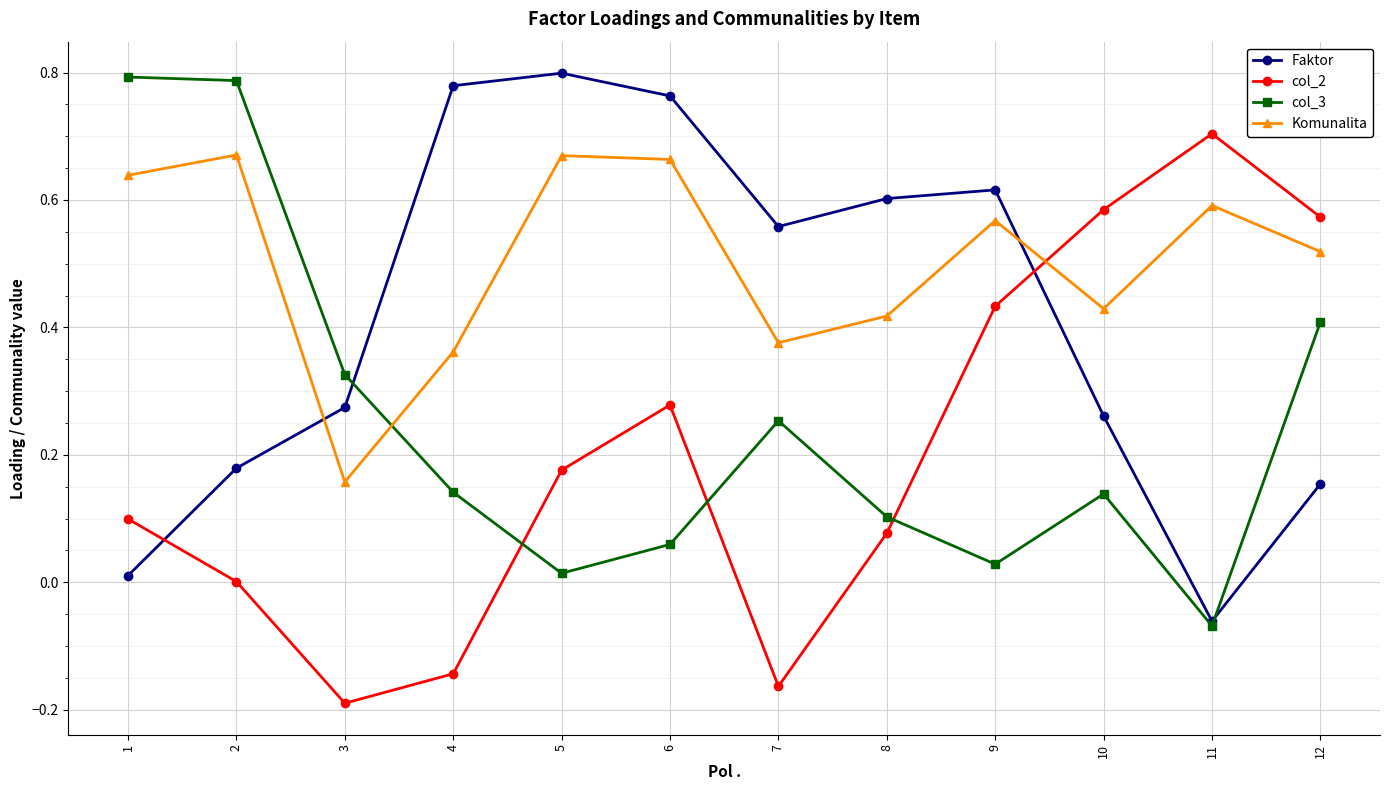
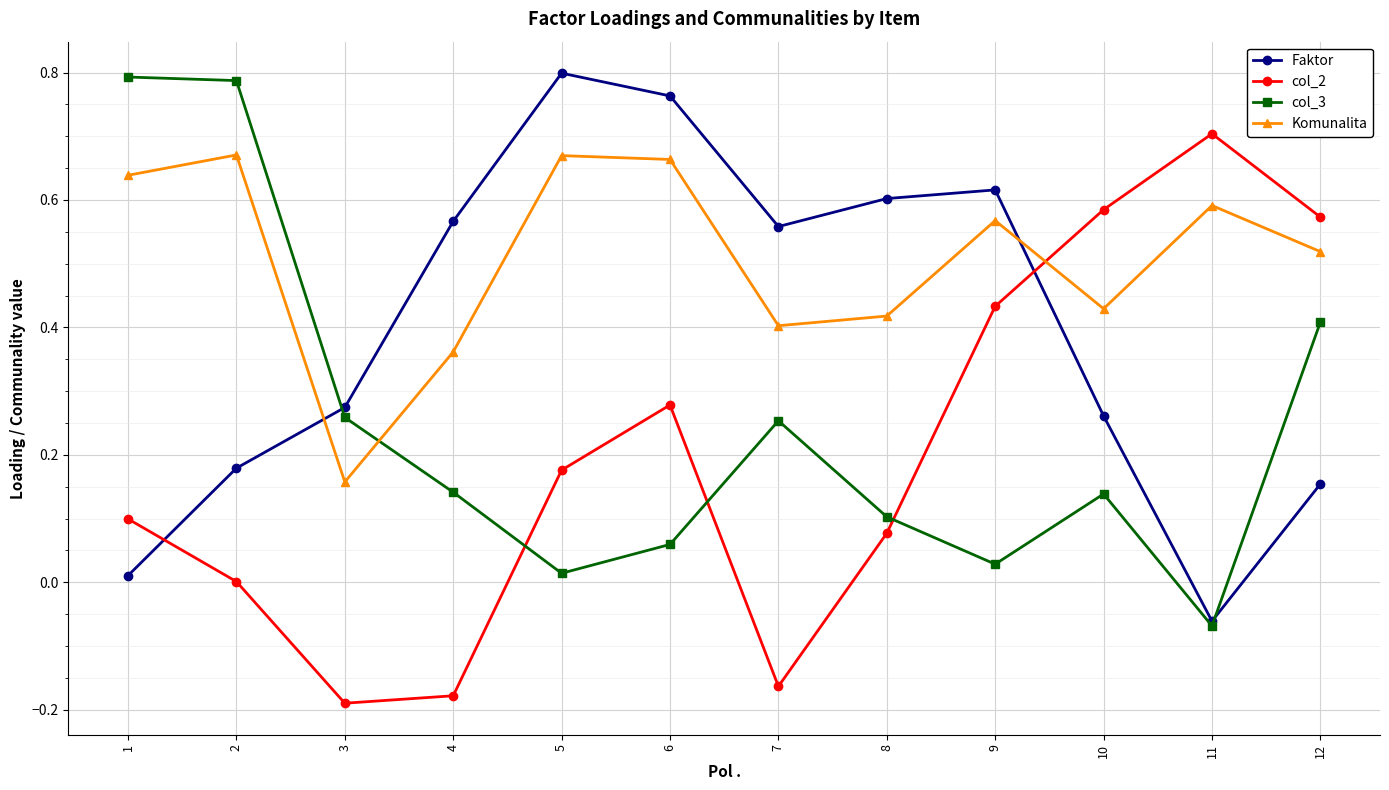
  {
    "Faktor": {
      "1": 0.01,
      "2": 0.18,
      "3": 0.27,
-     "4": 0.78,
+     "4": 0.57,
      "5": 0.80,
      "6": 0.76,
      "7": 0.56,
      "8": 0.60,
      "9": 0.62,
      "10": 0.26,
      "11": -0.06,
      "12": 0.15
    },
    "col_2": {
      "1": 0.10,
      "2": 0.00,
      "3": -0.19,
-     "4": -0.14,
+     "4": -0.18,
      "5": 0.18,
      "6": 0.28,
      "7": -0.16,
      "8": 0.08,
      "9": 0.43,
      "10": 0.58,
      "11": 0.70,
      "12": 0.57
    },
    "col_3": {
      "1": 0.79,
      "2": 0.79,
-     "3": 0.33,
+     "3": 0.26,
      "4": 0.14,
      "5": 0.01,
      "6": 0.06,
      "7": 0.25,
      "8": 0.10,
      "9": 0.03,
      "10": 0.14,
      "11": -0.07,
      "12": 0.41
    },
    "Komunalita": {
      "1": 0.64,
      "2": 0.67,
      "3": 0.16,
      "4": 0.36,
      "5": 0.67,
      "6": 0.66,
-     "7": 0.38,
+     "7": 0.40,
      "8": 0.42,
      "9": 0.57,
      "10": 0.43,
      "11": 0.59,
      "12": 0.52
    }
  }
